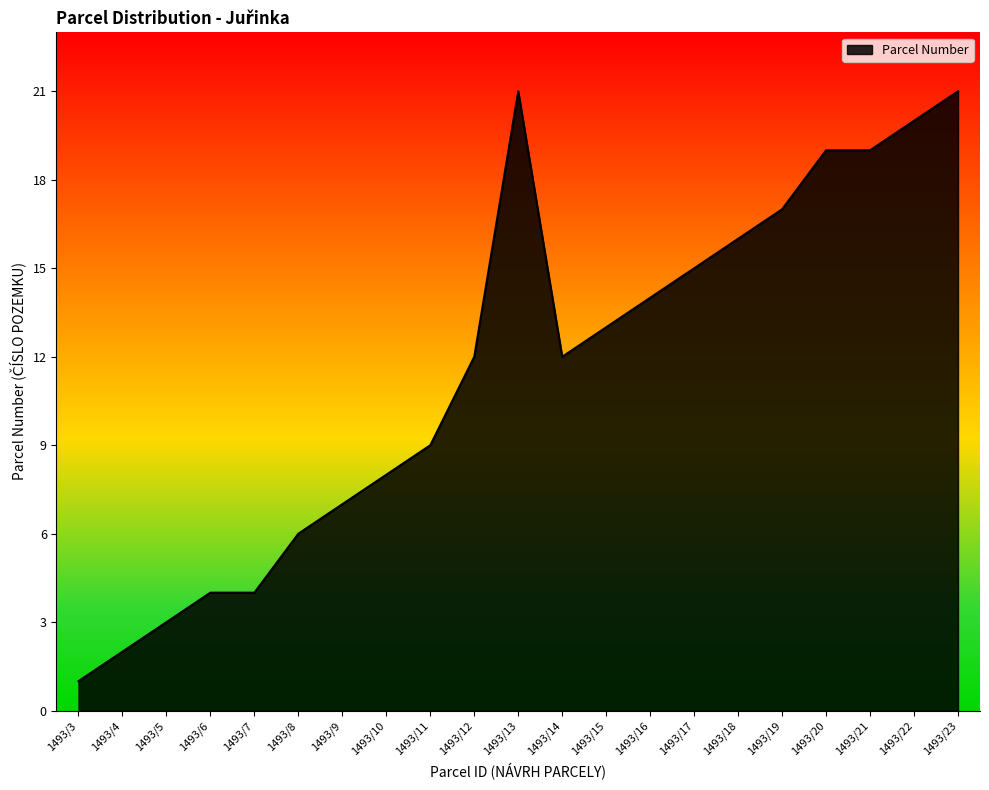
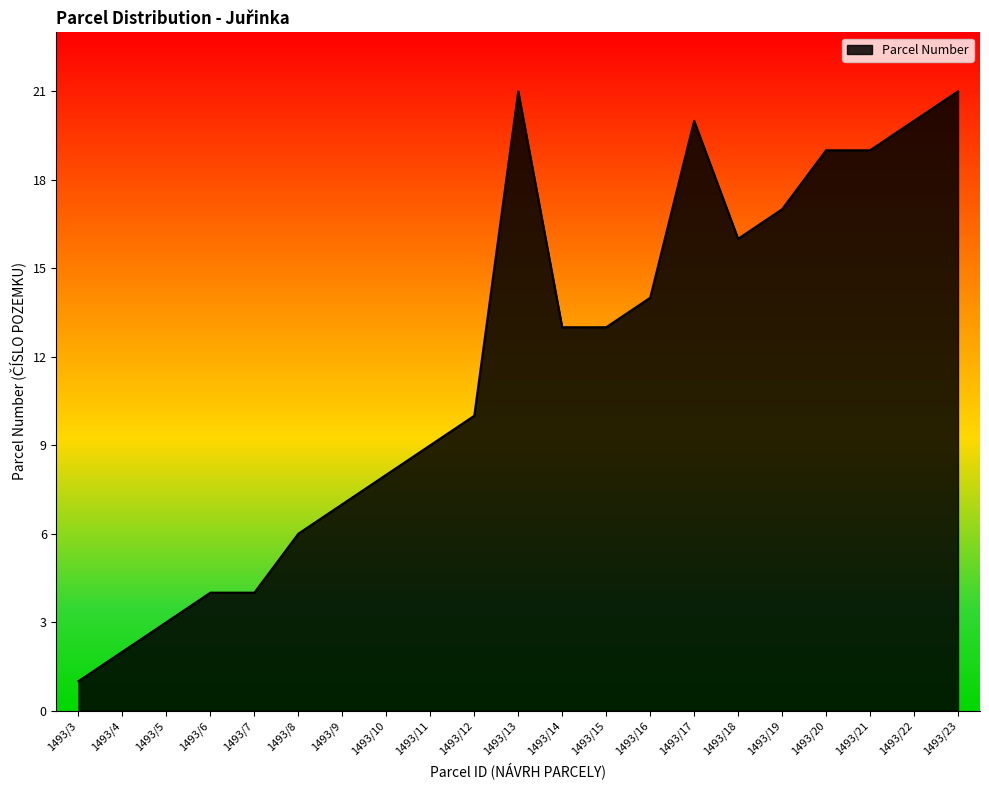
  {
    "1493/3": 1,
    "1493/4": 2,
    "1493/5": 3,
    "1493/6": 4,
    "1493/7": 4,
    "1493/8": 6,
    "1493/9": 7,
    "1493/10": 8,
    "1493/11": 9,
-   "1493/12": 12,
+   "1493/12": 10,
    "1493/13": 21,
-   "1493/14": 12,
+   "1493/14": 13,
    "1493/15": 13,
    "1493/16": 14,
-   "1493/17": 15,
+   "1493/17": 20,
    "1493/18": 16,
    "1493/19": 17,
    "1493/20": 19,
    "1493/21": 19,
    "1493/22": 20,
    "1493/23": 21
  }
